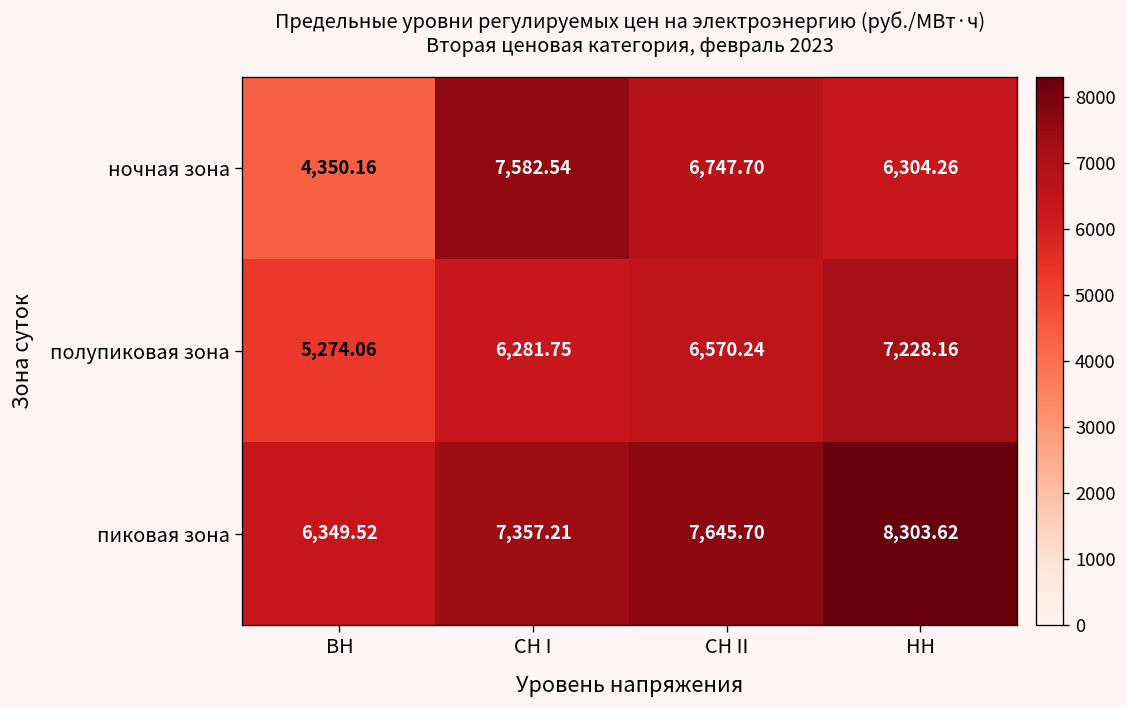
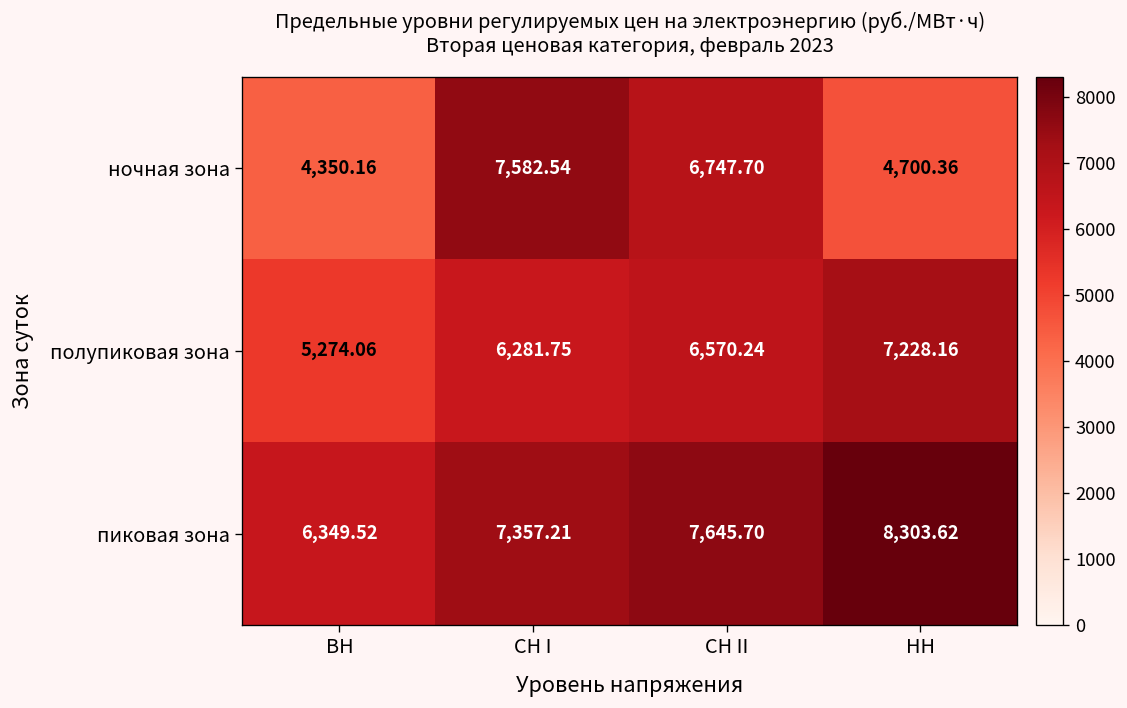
  {
    "ночная зона": {
      "ВН": "4,350.16",
      "СН I": "7,582.54",
      "СН II": "6,747.70",
-     "НН": "6,304.26"
+     "НН": "4,700.36"
    },
    "полупиковая зона": {
      "ВН": "5,274.06",
      "СН I": "6,281.75",
      "СН II": "6,570.24",
      "НН": "7,228.16"
    },
    "пиковая зона": {
      "ВН": "6,349.52",
      "СН I": "7,357.21",
      "СН II": "7,645.70",
      "НН": "8,303.62"
    }
  }
